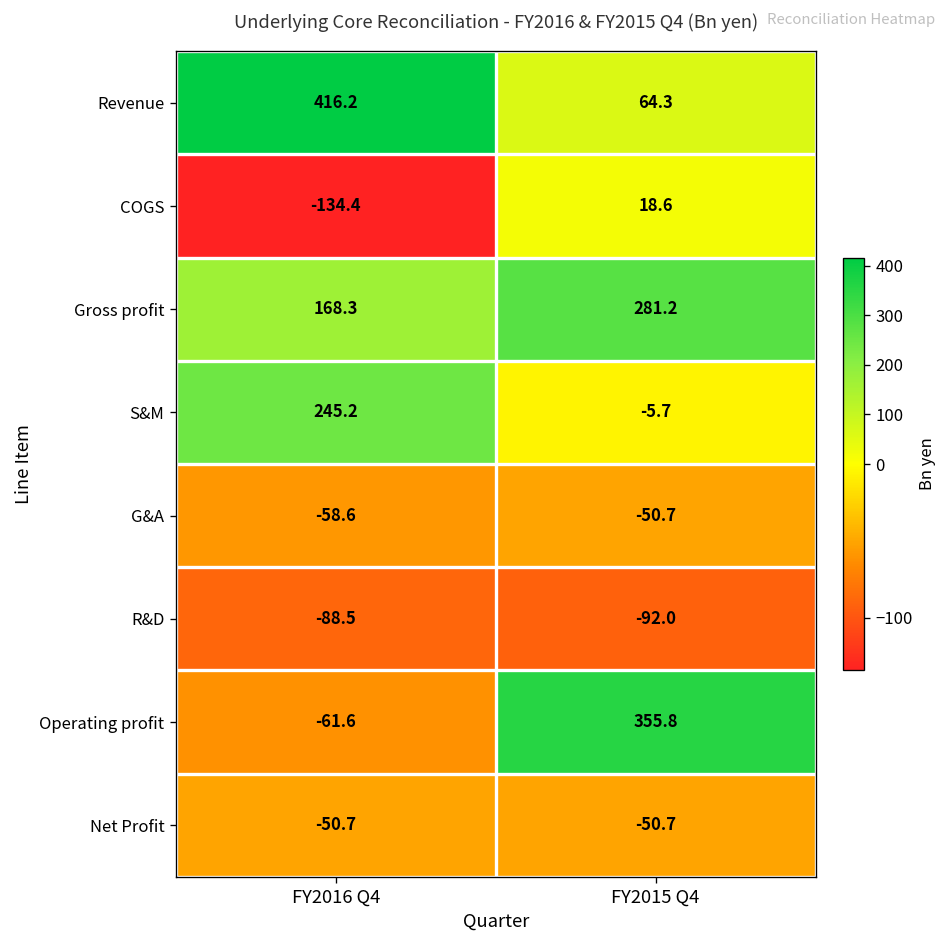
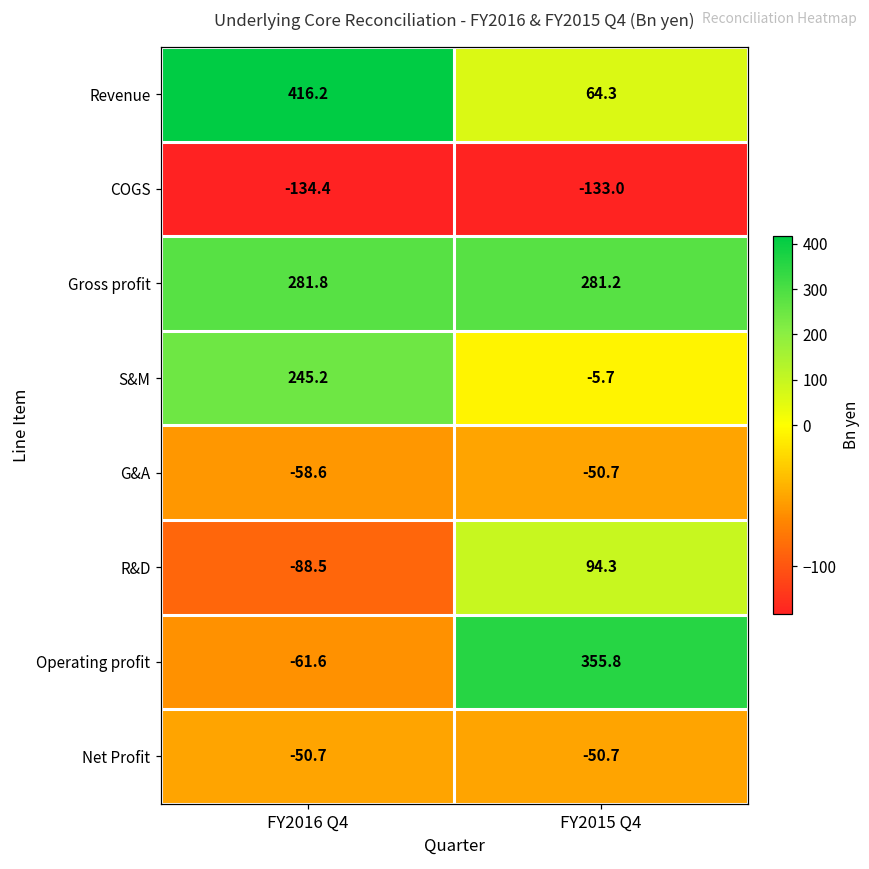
  {
    "Revenue": {
      "FY2016 Q4": 416.2,
      "FY2015 Q4": 64.3
    },
    "COGS": {
      "FY2016 Q4": -134.4,
-     "FY2015 Q4": 18.6
+     "FY2015 Q4": -133.0
    },
    "Gross profit": {
-     "FY2016 Q4": 168.3,
+     "FY2016 Q4": 281.8,
      "FY2015 Q4": 281.2
    },
    "S&M": {
      "FY2016 Q4": 245.2,
      "FY2015 Q4": -5.7
    },
    "G&A": {
      "FY2016 Q4": -58.6,
      "FY2015 Q4": -50.7
    },
    "R&D": {
      "FY2016 Q4": -88.5,
-     "FY2015 Q4": -92.0
+     "FY2015 Q4": 94.3
    },
    "Operating profit": {
      "FY2016 Q4": -61.6,
      "FY2015 Q4": 355.8
    },
    "Net Profit": {
      "FY2016 Q4": -50.7,
      "FY2015 Q4": -50.7
    }
  }
